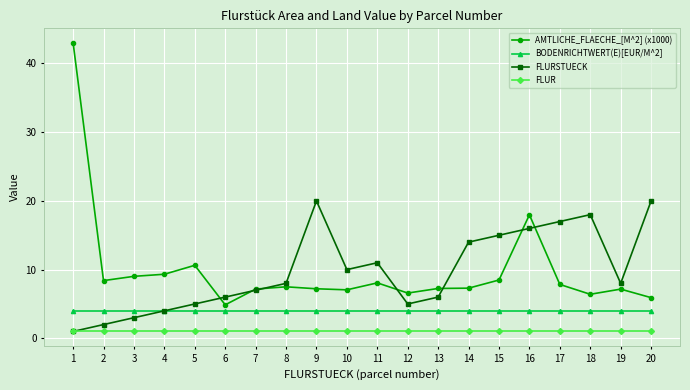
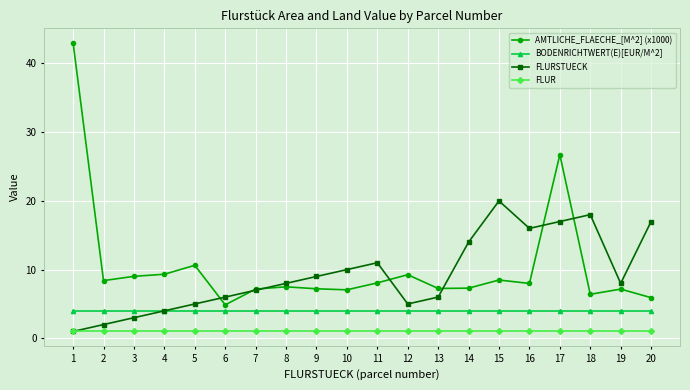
  {
    "AMTLICHE_FLAECHE_[M^2] (x1000)": {
      "1": 43,
      "2": 8,
      "3": 9,
      "4": 9,
      "5": 11,
      "6": 5,
      "8": 7,
      "9": 7,
      "10": 7,
      "11": 8,
-     "12": 7,
+     "12": 9,
      "13": 7,
      "14": 7,
      "15": 8,
-     "16": 18,
-     "17": 8,
+     "16": 8,
+     "17": 27,
      "18": 6,
      "19": 7,
      "20": 6
    },
    "BODENRICHTWERT(E)[EUR/M^2]": {
      "1": 4,
      "2": 4,
      "3": 4,
      "5": 4,
      "6": 4,
      "7": 4,
      "8": 4,
      "9": 4,
      "10": 4,
      "11": 4,
      "12": 4,
      "13": 4,
      "14": 4,
      "15": 4,
      "16": 4,
      "17": 4,
      "18": 4,
      "19": 4,
      "20": 4
    },
    "FLURSTUECK": {
      "2": 2,
      "3": 3,
      "5": 5,
      "6": 6,
      "8": 8,
-     "9": 20,
+     "9": 9,
      "10": 10,
      "11": 11,
      "12": 5,
      "13": 6,
      "14": 14,
-     "15": 15,
+     "15": 20,
      "16": 16,
      "17": 17,
      "18": 18,
      "19": 8,
-     "20": 20
+     "20": 17
    },
    "FLUR": {
      "2": 1,
      "3": 1,
      "4": 1,
      "5": 1,
      "6": 1,
      "7": 1,
      "8": 1,
      "9": 1,
      "10": 1,
      "11": 1,
      "12": 1,
      "13": 1,
      "14": 1,
      "15": 1,
      "16": 1,
      "17": 1,
      "18": 1,
      "19": 1,
      "20": 1
    }
  }
